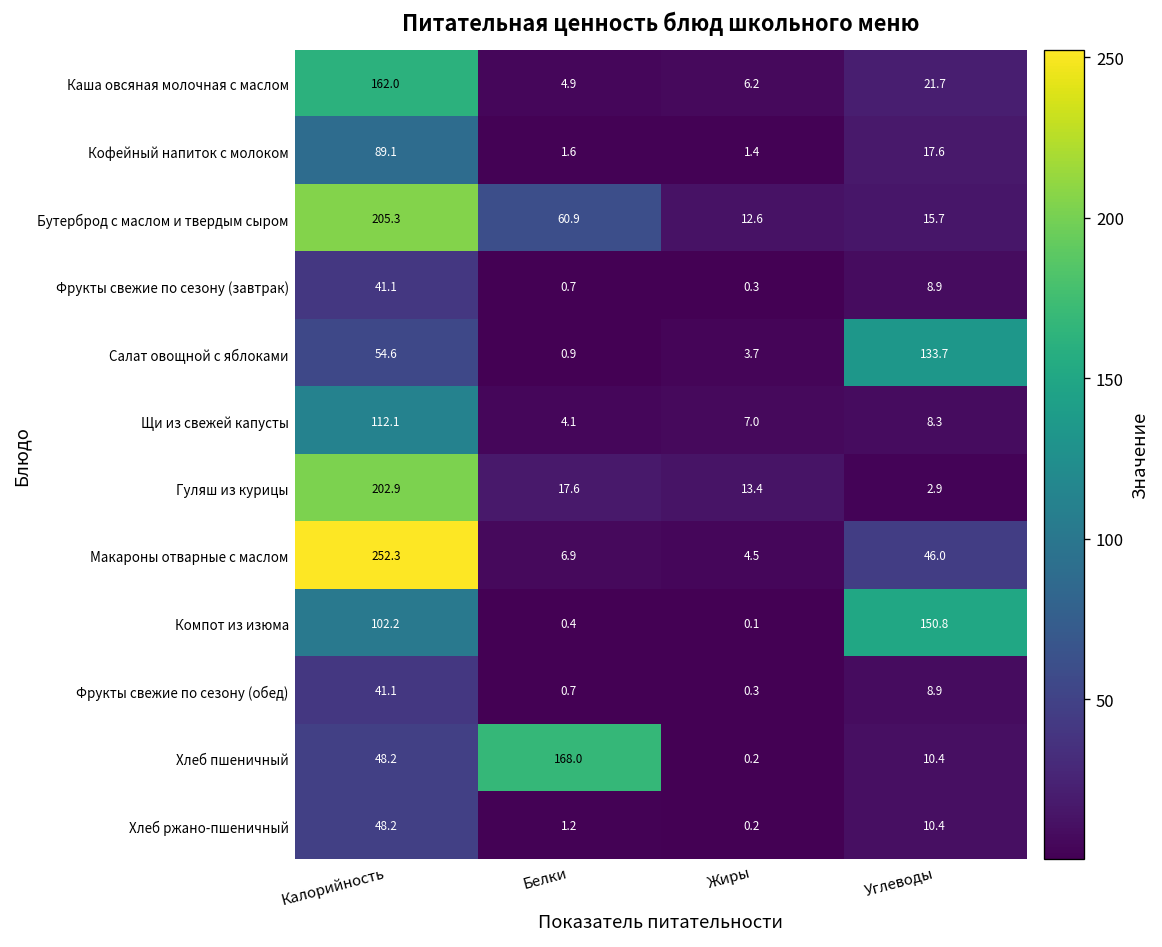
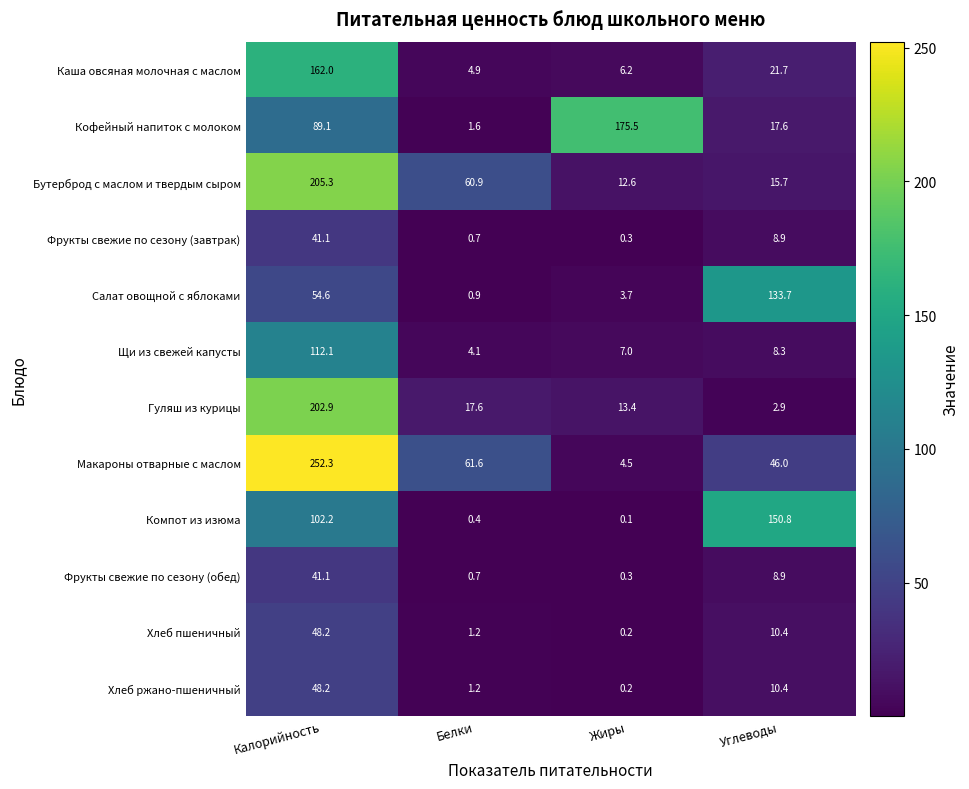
  {
    "Каша овсяная молочная с маслом": {
      "Калорийность": 162.0,
      "Белки": 4.9,
      "Жиры": 6.2,
      "Углеводы": 21.7
    },
    "Кофейный напиток с молоком": {
      "Калорийность": 89.1,
      "Белки": 1.6,
-     "Жиры": 1.4,
+     "Жиры": 175.5,
      "Углеводы": 17.6
    },
    "Бутерброд с маслом и твердым сыром": {
      "Калорийность": 205.3,
      "Белки": 60.9,
      "Жиры": 12.6,
      "Углеводы": 15.7
    },
    "Фрукты свежие по сезону (завтрак)": {
      "Калорийность": 41.1,
      "Белки": 0.7,
      "Жиры": 0.3,
      "Углеводы": 8.9
    },
    "Салат овощной с яблоками": {
      "Калорийность": 54.6,
      "Белки": 0.9,
      "Жиры": 3.7,
      "Углеводы": 133.7
    },
    "Щи из свежей капусты": {
      "Калорийность": 112.1,
      "Белки": 4.1,
      "Жиры": 7.0,
      "Углеводы": 8.3
    },
    "Гуляш из курицы": {
      "Калорийность": 202.9,
      "Белки": 17.6,
      "Жиры": 13.4,
      "Углеводы": 2.9
    },
    "Макароны отварные с маслом": {
      "Калорийность": 252.3,
-     "Белки": 6.9,
+     "Белки": 61.6,
      "Жиры": 4.5,
      "Углеводы": 46.0
    },
    "Компот из изюма": {
      "Калорийность": 102.2,
      "Белки": 0.4,
      "Жиры": 0.1,
      "Углеводы": 150.8
    },
    "Фрукты свежие по сезону (обед)": {
      "Калорийность": 41.1,
      "Белки": 0.7,
      "Жиры": 0.3,
      "Углеводы": 8.9
    },
    "Хлеб пшеничный": {
      "Калорийность": 48.2,
-     "Белки": 168.0,
+     "Белки": 1.2,
      "Жиры": 0.2,
      "Углеводы": 10.4
    },
    "Хлеб ржано-пшеничный": {
      "Калорийность": 48.2,
      "Белки": 1.2,
      "Жиры": 0.2,
      "Углеводы": 10.4
    }
  }
